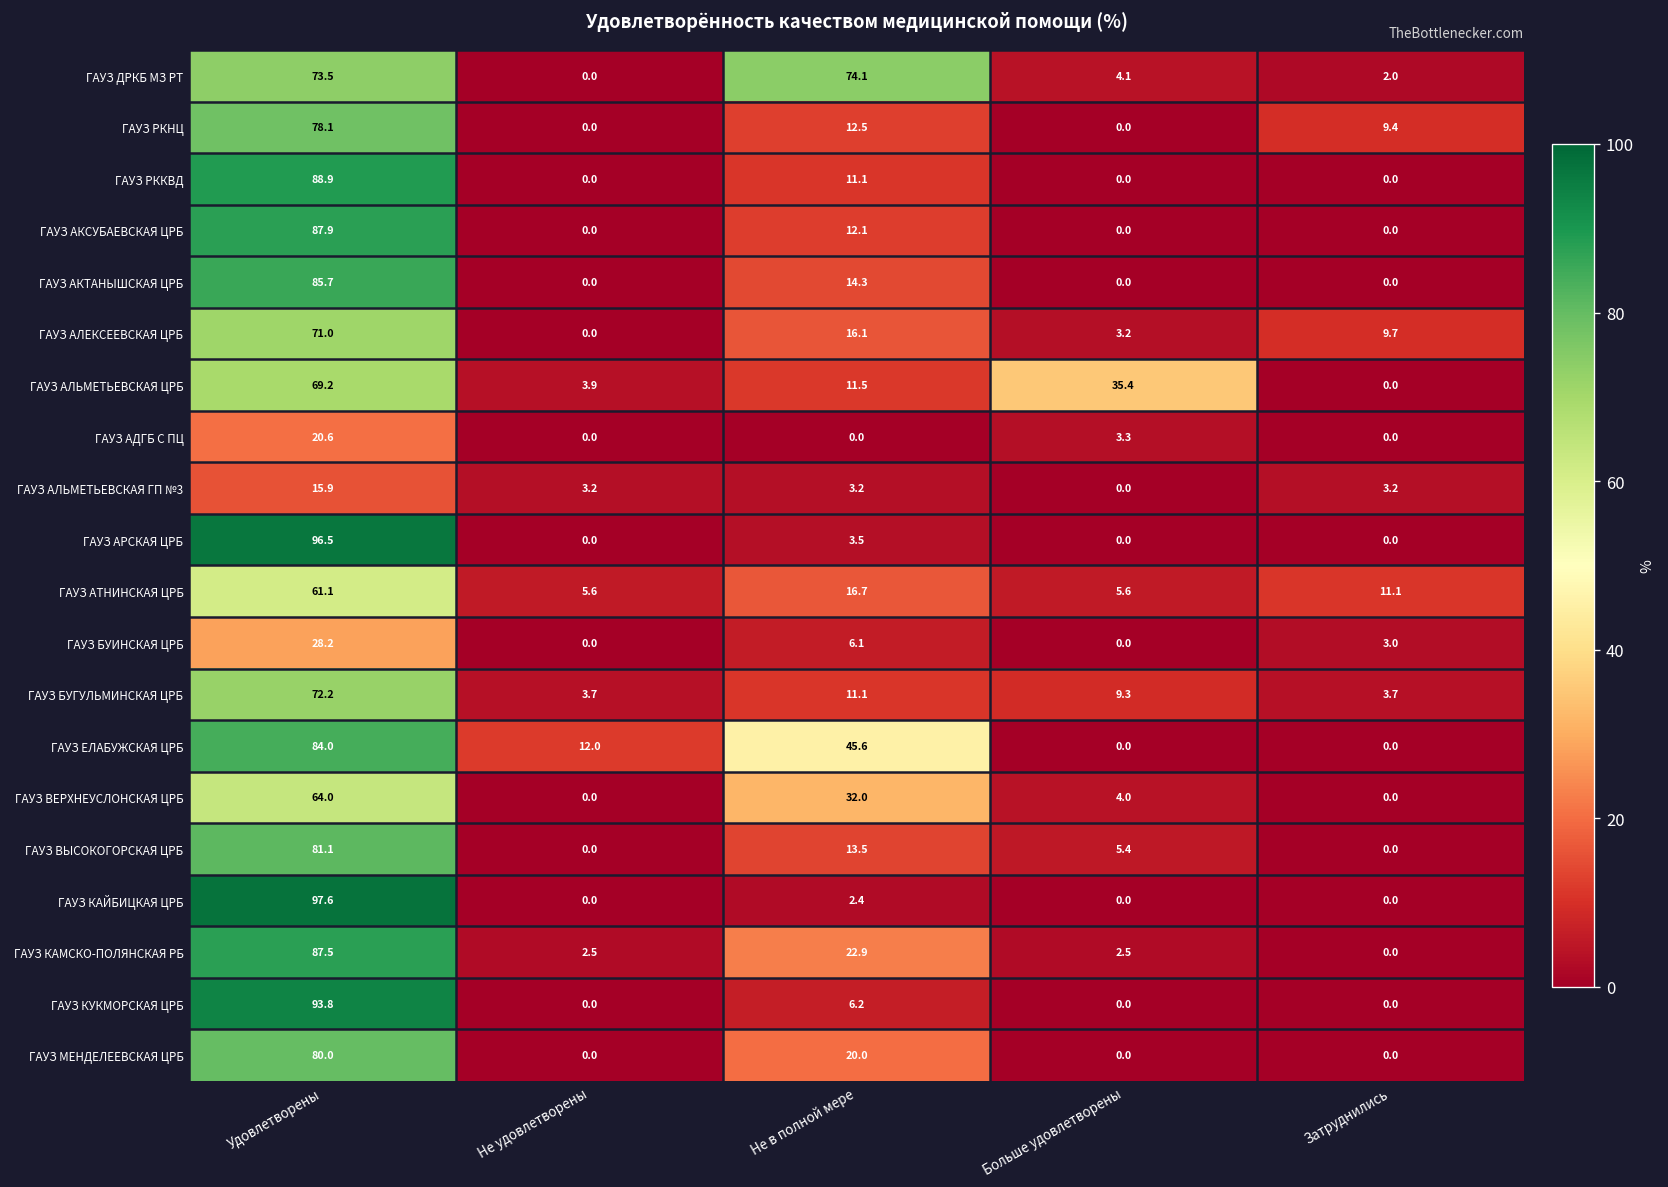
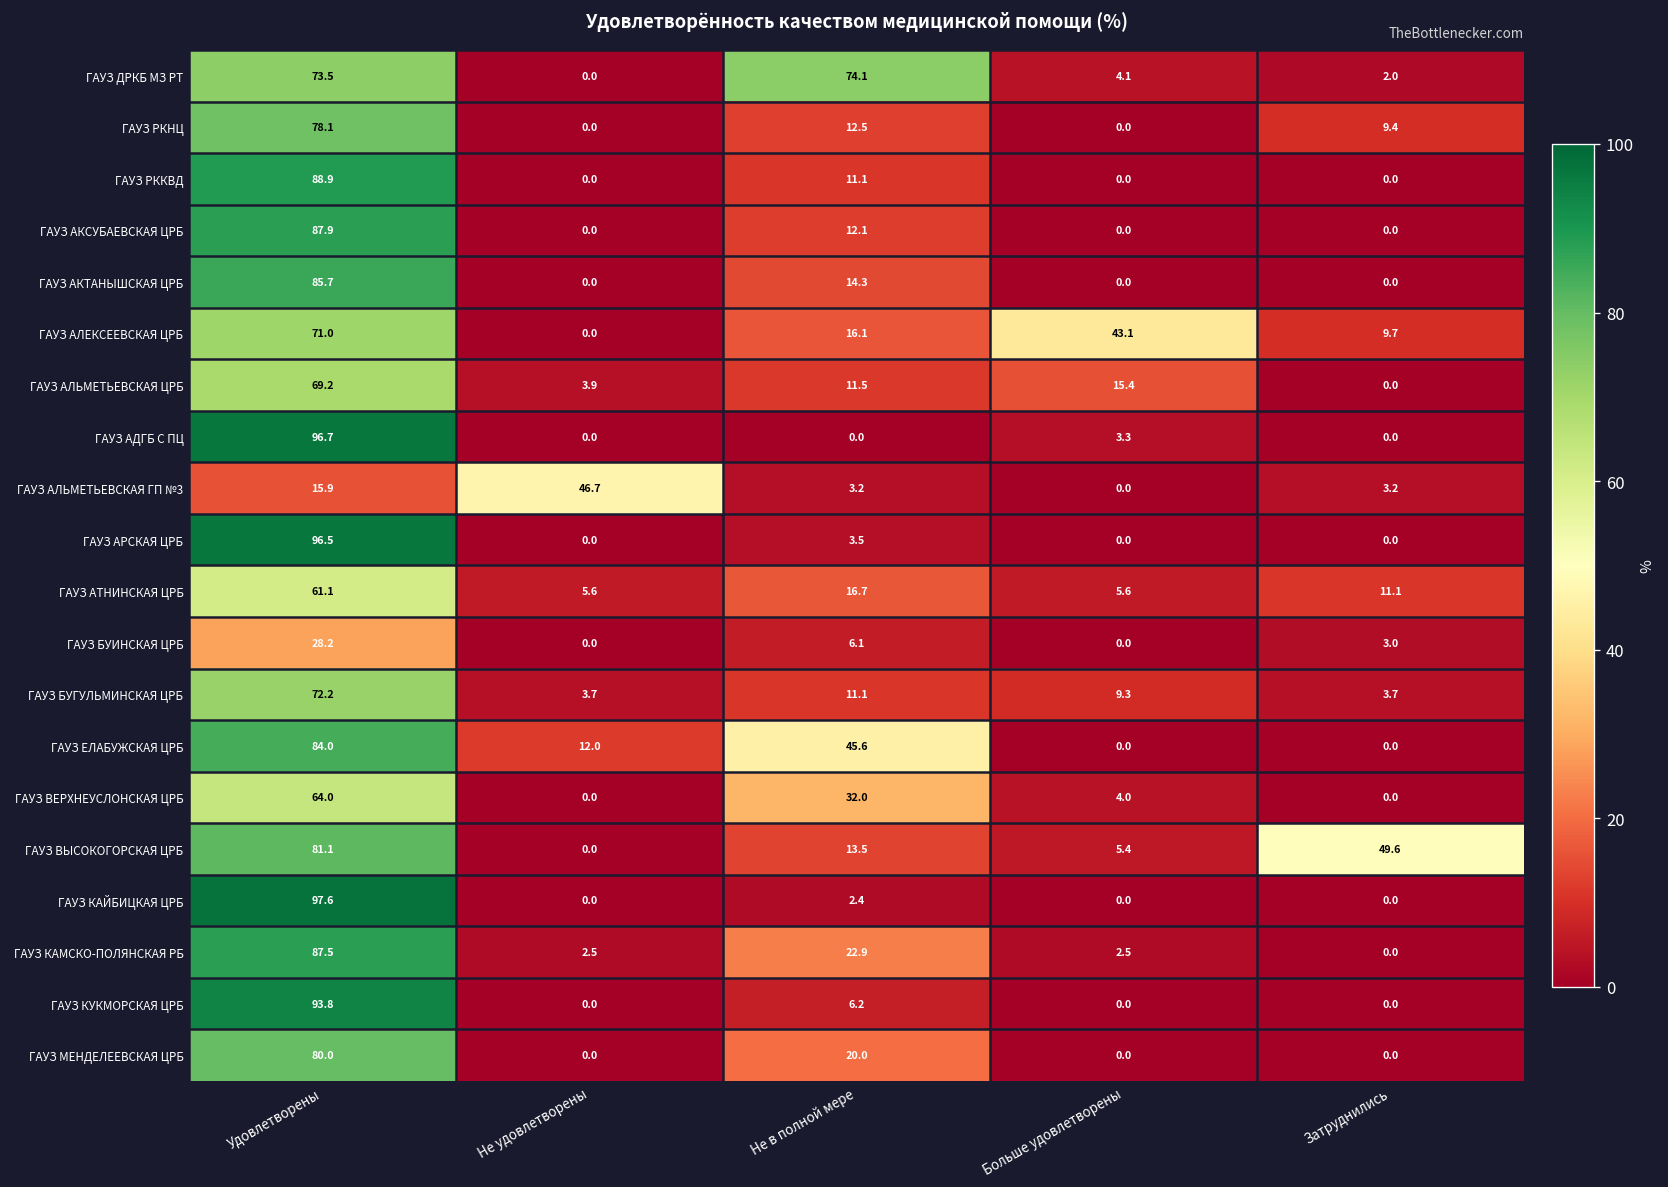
  {
    "ГАУЗ ДРКБ МЗ РТ": {
      "Удовлетворены": 73.5,
      "Не удовлетворены": 0.0,
      "Не в полной мере": 74.1,
      "Больше удовлетворены": 4.1,
      "Затруднились": 2.0
    },
    "ГАУЗ РКНЦ": {
      "Удовлетворены": 78.1,
      "Не удовлетворены": 0.0,
      "Не в полной мере": 12.5,
      "Больше удовлетворены": 0.0,
      "Затруднились": 9.4
    },
    "ГАУЗ РККВД": {
      "Удовлетворены": 88.9,
      "Не удовлетворены": 0.0,
      "Не в полной мере": 11.1,
      "Больше удовлетворены": 0.0,
      "Затруднились": 0.0
    },
    "ГАУЗ АКСУБАЕВСКАЯ ЦРБ": {
      "Удовлетворены": 87.9,
      "Не удовлетворены": 0.0,
      "Не в полной мере": 12.1,
      "Больше удовлетворены": 0.0,
      "Затруднились": 0.0
    },
    "ГАУЗ АКТАНЫШСКАЯ ЦРБ": {
      "Удовлетворены": 85.7,
      "Не удовлетворены": 0.0,
      "Не в полной мере": 14.3,
      "Больше удовлетворены": 0.0,
      "Затруднились": 0.0
    },
    "ГАУЗ АЛЕКСЕЕВСКАЯ ЦРБ": {
      "Удовлетворены": 71.0,
      "Не удовлетворены": 0.0,
      "Не в полной мере": 16.1,
-     "Больше удовлетворены": 3.2,
+     "Больше удовлетворены": 43.1,
      "Затруднились": 9.7
    },
    "ГАУЗ АЛЬМЕТЬЕВСКАЯ ЦРБ": {
      "Удовлетворены": 69.2,
      "Не удовлетворены": 3.9,
      "Не в полной мере": 11.5,
-     "Больше удовлетворены": 35.4,
+     "Больше удовлетворены": 15.4,
      "Затруднились": 0.0
    },
    "ГАУЗ АДГБ С ПЦ": {
-     "Удовлетворены": 20.6,
+     "Удовлетворены": 96.7,
      "Не удовлетворены": 0.0,
      "Не в полной мере": 0.0,
      "Больше удовлетворены": 3.3,
      "Затруднились": 0.0
    },
    "ГАУЗ АЛЬМЕТЬЕВСКАЯ ГП №3": {
      "Удовлетворены": 15.9,
-     "Не удовлетворены": 3.2,
+     "Не удовлетворены": 46.7,
      "Не в полной мере": 3.2,
      "Больше удовлетворены": 0.0,
      "Затруднились": 3.2
    },
    "ГАУЗ АРСКАЯ ЦРБ": {
      "Удовлетворены": 96.5,
      "Не удовлетворены": 0.0,
      "Не в полной мере": 3.5,
      "Больше удовлетворены": 0.0,
      "Затруднились": 0.0
    },
    "ГАУЗ АТНИНСКАЯ ЦРБ": {
      "Удовлетворены": 61.1,
      "Не удовлетворены": 5.6,
      "Не в полной мере": 16.7,
      "Больше удовлетворены": 5.6,
      "Затруднились": 11.1
    },
    "ГАУЗ БУИНСКАЯ ЦРБ": {
      "Удовлетворены": 28.2,
      "Не удовлетворены": 0.0,
      "Не в полной мере": 6.1,
      "Больше удовлетворены": 0.0,
      "Затруднились": 3.0
    },
    "ГАУЗ БУГУЛЬМИНСКАЯ ЦРБ": {
      "Удовлетворены": 72.2,
      "Не удовлетворены": 3.7,
      "Не в полной мере": 11.1,
      "Больше удовлетворены": 9.3,
      "Затруднились": 3.7
    },
    "ГАУЗ ЕЛАБУЖСКАЯ ЦРБ": {
      "Удовлетворены": 84.0,
      "Не удовлетворены": 12.0,
      "Не в полной мере": 45.6,
      "Больше удовлетворены": 0.0,
      "Затруднились": 0.0
    },
    "ГАУЗ ВЕРХНЕУСЛОНСКАЯ ЦРБ": {
      "Удовлетворены": 64.0,
      "Не удовлетворены": 0.0,
      "Не в полной мере": 32.0,
      "Больше удовлетворены": 4.0,
      "Затруднились": 0.0
    },
    "ГАУЗ ВЫСОКОГОРСКАЯ ЦРБ": {
      "Удовлетворены": 81.1,
      "Не удовлетворены": 0.0,
      "Не в полной мере": 13.5,
      "Больше удовлетворены": 5.4,
-     "Затруднились": 0.0
+     "Затруднились": 49.6
    },
    "ГАУЗ КАЙБИЦКАЯ ЦРБ": {
      "Удовлетворены": 97.6,
      "Не удовлетворены": 0.0,
      "Не в полной мере": 2.4,
      "Больше удовлетворены": 0.0,
      "Затруднились": 0.0
    },
    "ГАУЗ КАМСКО-ПОЛЯНСКАЯ РБ": {
      "Удовлетворены": 87.5,
      "Не удовлетворены": 2.5,
      "Не в полной мере": 22.9,
      "Больше удовлетворены": 2.5,
      "Затруднились": 0.0
    },
    "ГАУЗ КУКМОРСКАЯ ЦРБ": {
      "Удовлетворены": 93.8,
      "Не удовлетворены": 0.0,
      "Не в полной мере": 6.2,
      "Больше удовлетворены": 0.0,
      "Затруднились": 0.0
    },
    "ГАУЗ МЕНДЕЛЕЕВСКАЯ ЦРБ": {
      "Удовлетворены": 80.0,
      "Не удовлетворены": 0.0,
      "Не в полной мере": 20.0,
      "Больше удовлетворены": 0.0,
      "Затруднились": 0.0
    }
  }
